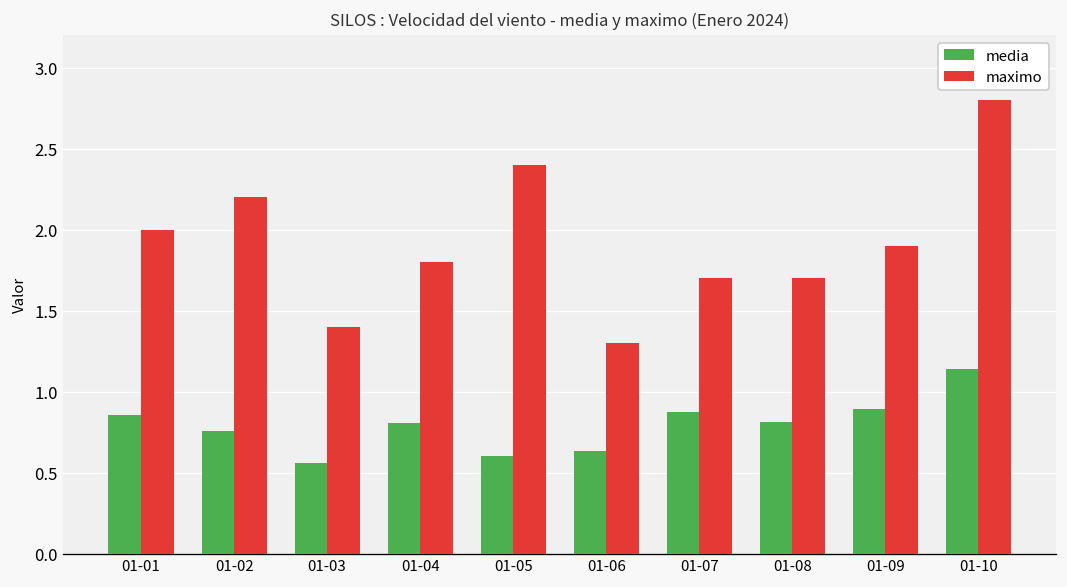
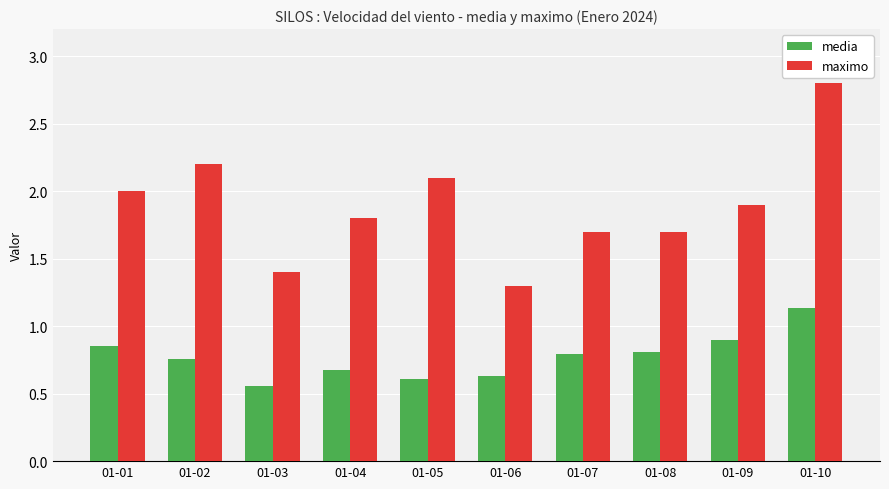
  {
    "media": {
      "01-01": 0.86,
      "01-02": 0.76,
      "01-03": 0.56,
-     "01-04": 0.81,
+     "01-04": 0.68,
      "01-05": 0.61,
      "01-06": 0.63,
-     "01-07": 0.88,
+     "01-07": 0.79,
      "01-08": 0.81,
      "01-09": 0.90,
      "01-10": 1.14
    },
    "maximo": {
      "01-01": 2.0,
      "01-02": 2.2,
      "01-03": 1.4,
      "01-04": 1.8,
-     "01-05": 2.4,
+     "01-05": 2.1,
      "01-06": 1.3,
      "01-07": 1.7,
      "01-08": 1.7,
      "01-09": 1.9,
      "01-10": 2.8
    }
  }
